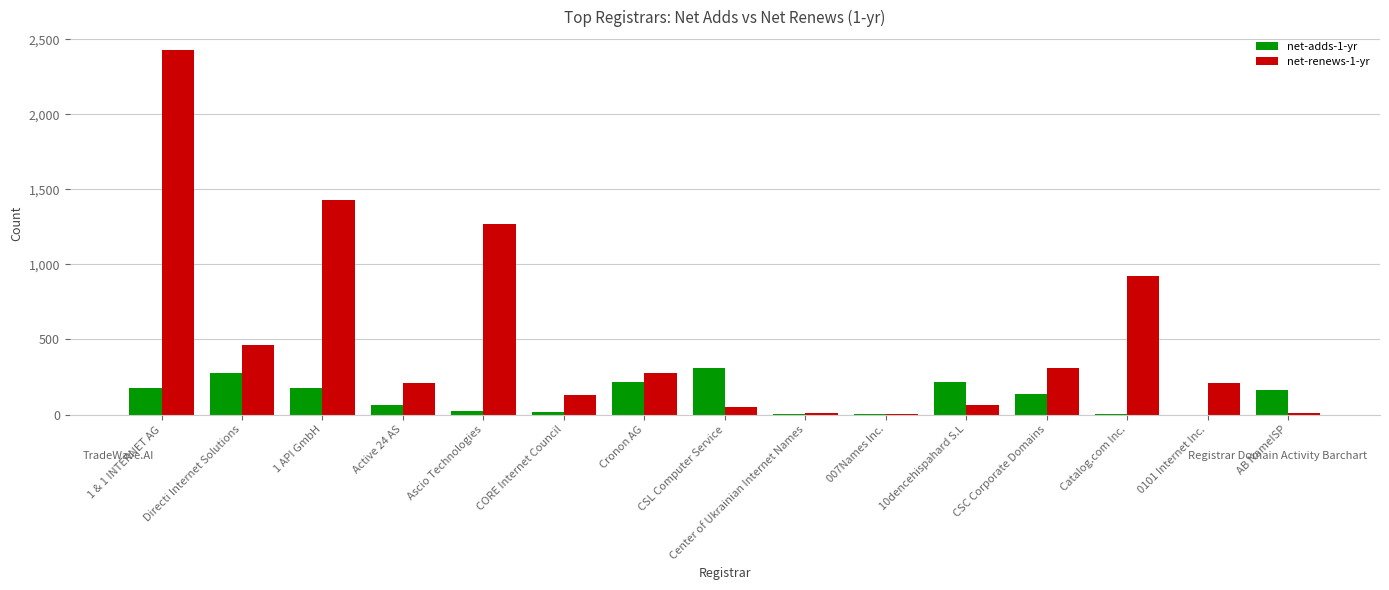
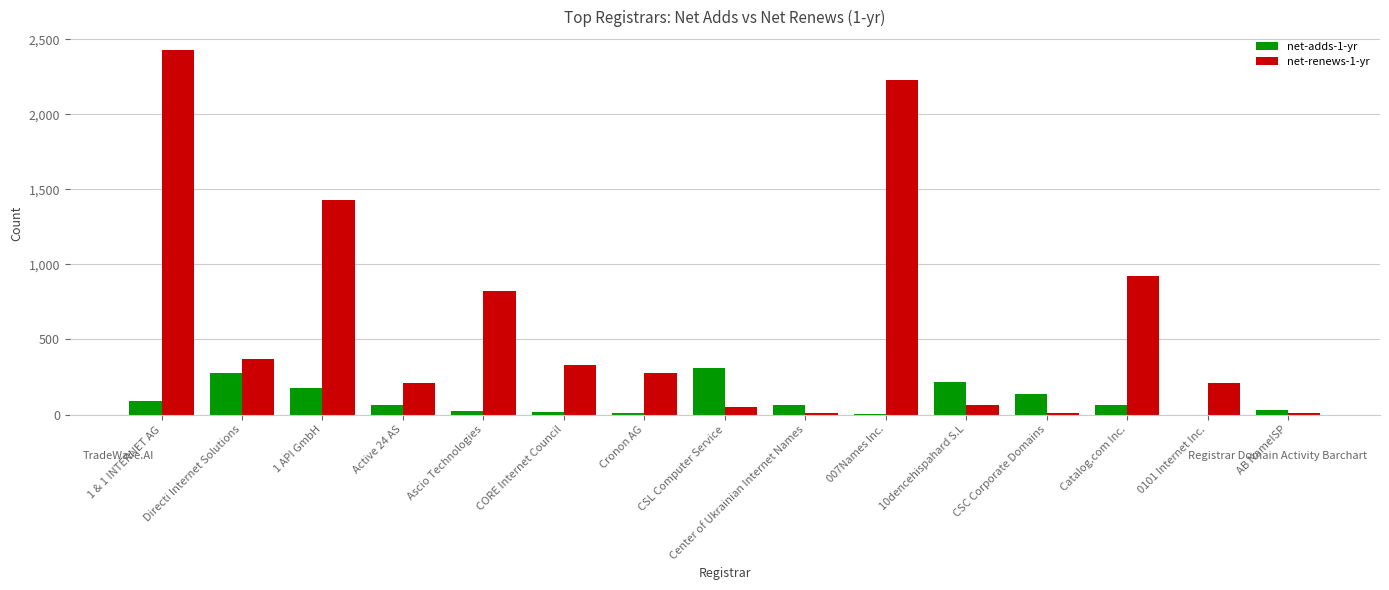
  {
    "net-adds-1-yr": {
-     "1 & 1 INTERNET AG": "180",
+     "1 & 1 INTERNET AG": "90",
      "Directi Internet Solutions": "280",
      "1 API GmbH": "180",
      "Active 24 AS": "60",
      "Ascio Technologies": "20",
-     "Cronon AG": "220",
+     "Cronon AG": "10",
      "CSL Computer Service": "310",
-     "Center of Ukrainian Internet Names": "10",
+     "Center of Ukrainian Internet Names": "70",
      "10dencehispahard S.L": "220",
      "CSC Corporate Domains": "130",
-     "Catalog.com Inc.": "0",
+     "Catalog.com Inc.": "70",
      "0101 Internet Inc.": "0",
-     "AB NameISP": "160"
+     "AB NameISP": "30"
    },
    "net-renews-1-yr": {
      "1 & 1 INTERNET AG": "2,430",
-     "Directi Internet Solutions": "460",
+     "Directi Internet Solutions": "370",
      "1 API GmbH": "1,430",
      "Active 24 AS": "210",
-     "Ascio Technologies": "1,270",
-     "CORE Internet Council": "130",
+     "Ascio Technologies": "820",
+     "CORE Internet Council": "330",
      "Cronon AG": "280",
      "CSL Computer Service": "50",
-     "007Names Inc.": "10",
+     "007Names Inc.": "2,230",
      "10dencehispahard S.L": "60",
-     "CSC Corporate Domains": "310",
+     "CSC Corporate Domains": "10",
      "Catalog.com Inc.": "930",
      "0101 Internet Inc.": "210"
    }
  }
